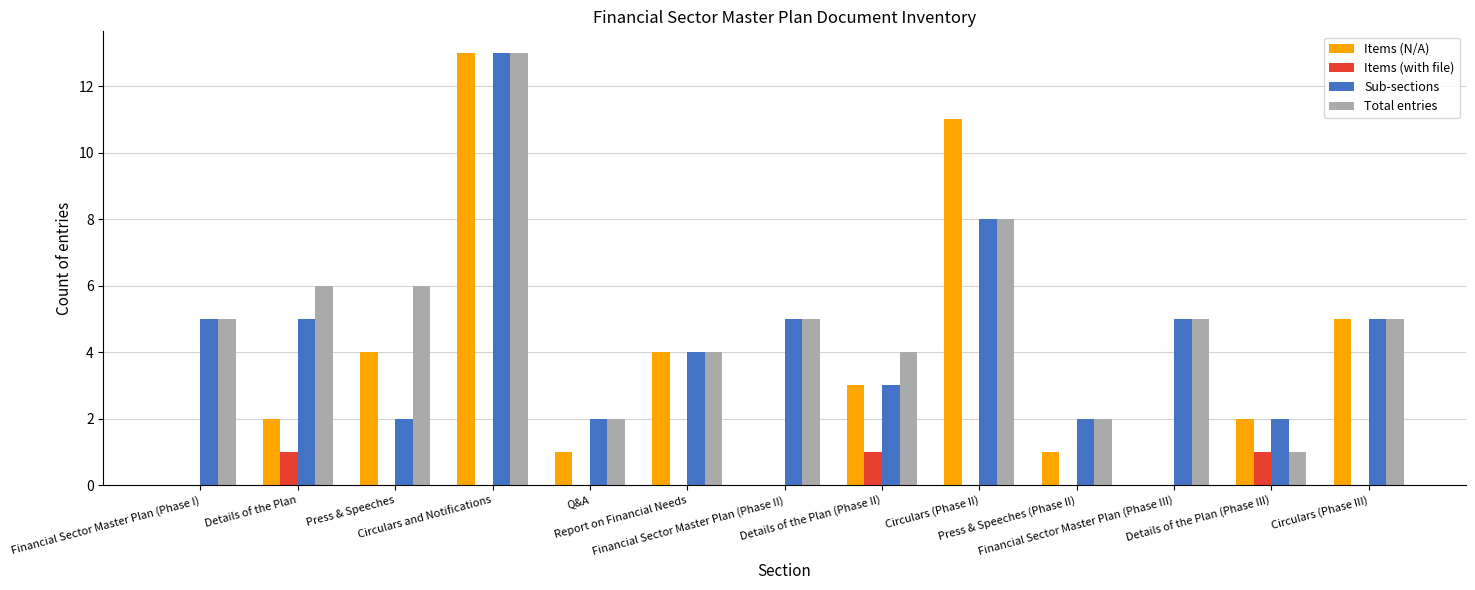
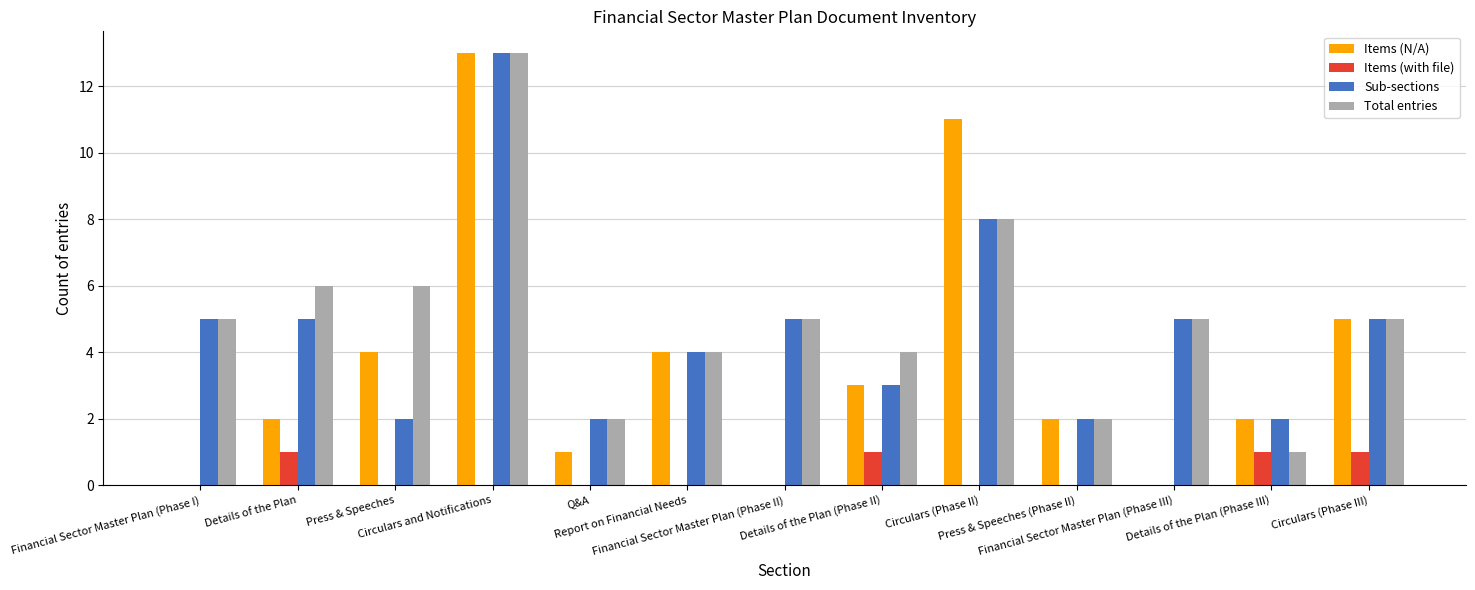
  {
    "Items (N/A)": {
      "Financial Sector Master Plan (Phase I)": 0,
      "Details of the Plan": 2,
      "Press & Speeches": 4,
      "Circulars and Notifications": 13,
      "Q&A": 1,
      "Report on Financial Needs": 4,
      "Financial Sector Master Plan (Phase II)": 0,
      "Details of the Plan (Phase II)": 3,
      "Circulars (Phase II)": 11,
-     "Press & Speeches (Phase II)": 1,
+     "Press & Speeches (Phase II)": 2,
      "Financial Sector Master Plan (Phase III)": 0,
      "Details of the Plan (Phase III)": 2,
      "Circulars (Phase III)": 5
    },
    "Items (with file)": {
      "Financial Sector Master Plan (Phase I)": 0,
      "Details of the Plan": 1,
      "Press & Speeches": 0,
      "Circulars and Notifications": 0,
      "Q&A": 0,
      "Report on Financial Needs": 0,
      "Financial Sector Master Plan (Phase II)": 0,
      "Details of the Plan (Phase II)": 1,
      "Circulars (Phase II)": 0,
      "Press & Speeches (Phase II)": 0,
      "Financial Sector Master Plan (Phase III)": 0,
      "Details of the Plan (Phase III)": 1,
-     "Circulars (Phase III)": 0
+     "Circulars (Phase III)": 1
    },
    "Sub-sections": {
      "Financial Sector Master Plan (Phase I)": 5,
      "Details of the Plan": 5,
      "Press & Speeches": 2,
      "Circulars and Notifications": 13,
      "Q&A": 2,
      "Report on Financial Needs": 4,
      "Financial Sector Master Plan (Phase II)": 5,
      "Details of the Plan (Phase II)": 3,
      "Circulars (Phase II)": 8,
      "Press & Speeches (Phase II)": 2,
      "Financial Sector Master Plan (Phase III)": 5,
      "Details of the Plan (Phase III)": 2,
      "Circulars (Phase III)": 5
    },
    "Total entries": {
      "Financial Sector Master Plan (Phase I)": 5,
      "Details of the Plan": 6,
      "Press & Speeches": 6,
      "Circulars and Notifications": 13,
      "Q&A": 2,
      "Report on Financial Needs": 4,
      "Financial Sector Master Plan (Phase II)": 5,
      "Details of the Plan (Phase II)": 4,
      "Circulars (Phase II)": 8,
      "Press & Speeches (Phase II)": 2,
      "Financial Sector Master Plan (Phase III)": 5,
      "Details of the Plan (Phase III)": 1,
      "Circulars (Phase III)": 5
    }
  }
